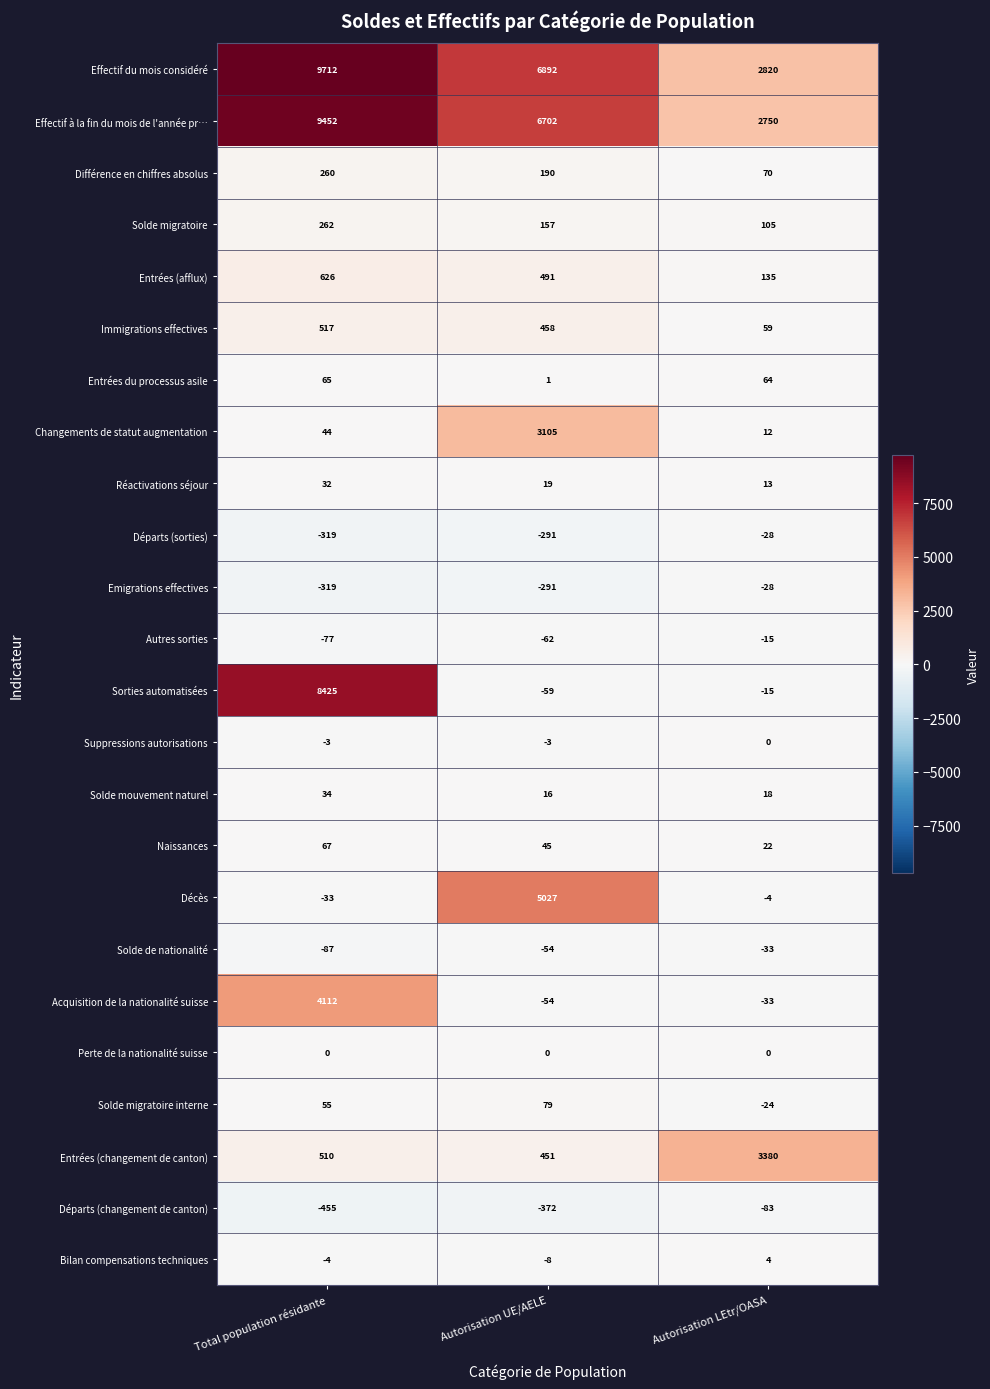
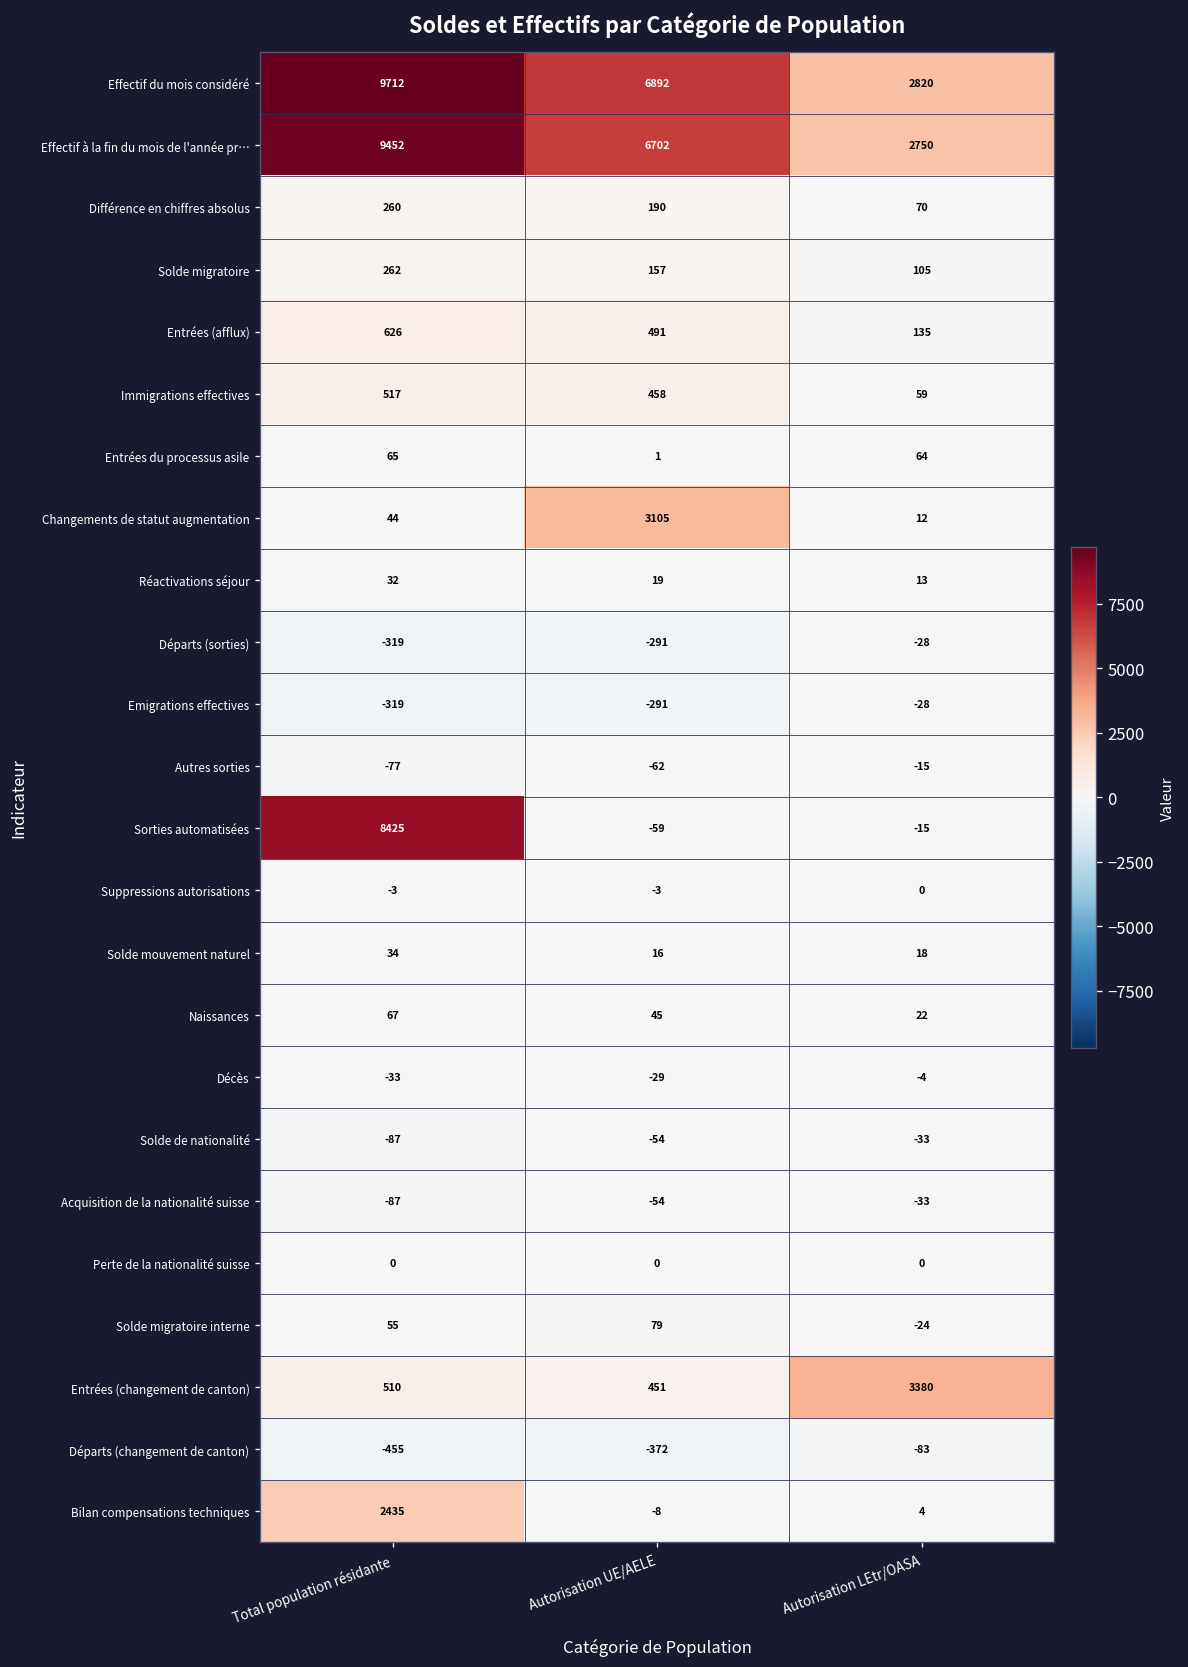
  {
    "Effectif du mois considéré": {
      "Total population résidante": 9712,
      "Autorisation UE/AELE": 6892,
      "Autorisation LEtr/OASA": 2820
    },
    "Effectif à la fin du mois de l'année pr…": {
      "Total population résidante": 9452,
      "Autorisation UE/AELE": 6702,
      "Autorisation LEtr/OASA": 2750
    },
    "Différence en chiffres absolus": {
      "Total population résidante": 260,
      "Autorisation UE/AELE": 190,
      "Autorisation LEtr/OASA": 70
    },
    "Solde migratoire": {
      "Total population résidante": 262,
      "Autorisation UE/AELE": 157,
      "Autorisation LEtr/OASA": 105
    },
    "Entrées (afflux)": {
      "Total population résidante": 626,
      "Autorisation UE/AELE": 491,
      "Autorisation LEtr/OASA": 135
    },
    "Immigrations effectives": {
      "Total population résidante": 517,
      "Autorisation UE/AELE": 458,
      "Autorisation LEtr/OASA": 59
    },
    "Entrées du processus asile": {
      "Total population résidante": 65,
      "Autorisation UE/AELE": 1,
      "Autorisation LEtr/OASA": 64
    },
    "Changements de statut augmentation": {
      "Total population résidante": 44,
      "Autorisation UE/AELE": 3105,
      "Autorisation LEtr/OASA": 12
    },
    "Réactivations séjour": {
      "Total population résidante": 32,
      "Autorisation UE/AELE": 19,
      "Autorisation LEtr/OASA": 13
    },
    "Départs (sorties)": {
      "Total population résidante": -319,
      "Autorisation UE/AELE": -291,
      "Autorisation LEtr/OASA": -28
    },
    "Emigrations effectives": {
      "Total population résidante": -319,
      "Autorisation UE/AELE": -291,
      "Autorisation LEtr/OASA": -28
    },
    "Autres sorties": {
      "Total population résidante": -77,
      "Autorisation UE/AELE": -62,
      "Autorisation LEtr/OASA": -15
    },
    "Sorties automatisées": {
      "Total population résidante": 8425,
      "Autorisation UE/AELE": -59,
      "Autorisation LEtr/OASA": -15
    },
    "Suppressions autorisations": {
      "Total population résidante": -3,
      "Autorisation UE/AELE": -3,
      "Autorisation LEtr/OASA": 0
    },
    "Solde mouvement naturel": {
      "Total population résidante": 34,
      "Autorisation UE/AELE": 16,
      "Autorisation LEtr/OASA": 18
    },
    "Naissances": {
      "Total population résidante": 67,
      "Autorisation UE/AELE": 45,
      "Autorisation LEtr/OASA": 22
    },
    "Décès": {
      "Total population résidante": -33,
-     "Autorisation UE/AELE": 5027,
+     "Autorisation UE/AELE": -29,
      "Autorisation LEtr/OASA": -4
    },
    "Solde de nationalité": {
      "Total population résidante": -87,
      "Autorisation UE/AELE": -54,
      "Autorisation LEtr/OASA": -33
    },
    "Acquisition de la nationalité suisse": {
-     "Total population résidante": 4112,
+     "Total population résidante": -87,
      "Autorisation UE/AELE": -54,
      "Autorisation LEtr/OASA": -33
    },
    "Perte de la nationalité suisse": {
      "Total population résidante": 0,
      "Autorisation UE/AELE": 0,
      "Autorisation LEtr/OASA": 0
    },
    "Solde migratoire interne": {
      "Total population résidante": 55,
      "Autorisation UE/AELE": 79,
      "Autorisation LEtr/OASA": -24
    },
    "Entrées (changement de canton)": {
      "Total population résidante": 510,
      "Autorisation UE/AELE": 451,
      "Autorisation LEtr/OASA": 3380
    },
    "Départs (changement de canton)": {
      "Total population résidante": -455,
      "Autorisation UE/AELE": -372,
      "Autorisation LEtr/OASA": -83
    },
    "Bilan compensations techniques": {
-     "Total population résidante": -4,
+     "Total population résidante": 2435,
      "Autorisation UE/AELE": -8,
      "Autorisation LEtr/OASA": 4
    }
  }
